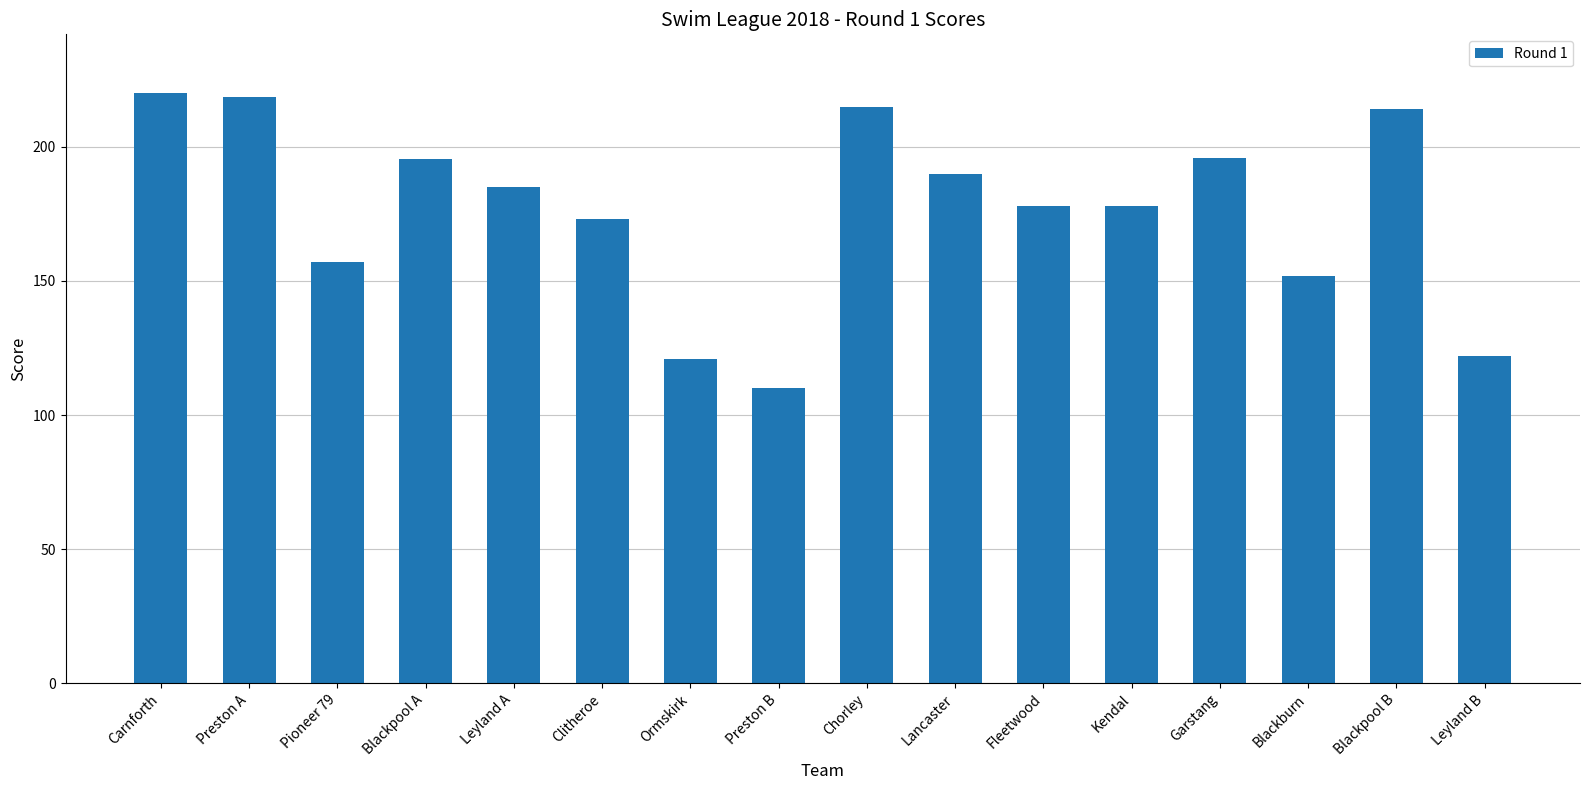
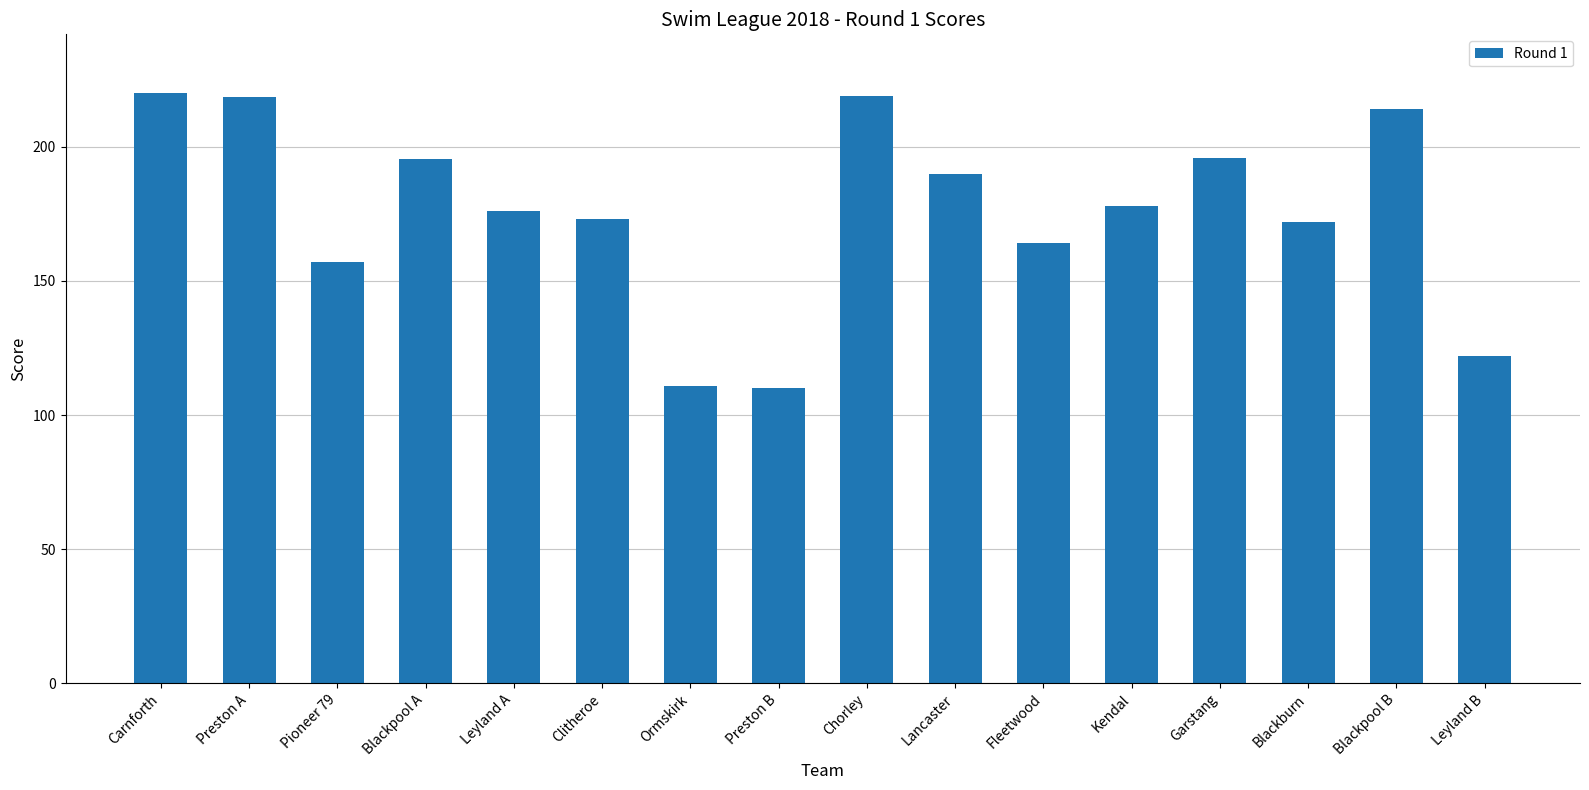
  {
    "Carnforth": 220,
    "Preston A": 219,
    "Pioneer 79": 157,
    "Blackpool A": 196,
-   "Leyland A": 185,
+   "Leyland A": 176,
    "Clitheroe": 173,
-   "Ormskirk": 121,
+   "Ormskirk": 111,
    "Preston B": 110,
-   "Chorley": 215,
+   "Chorley": 219,
    "Lancaster": 190,
-   "Fleetwood": 178,
+   "Fleetwood": 164,
    "Kendal": 178,
    "Garstang": 196,
-   "Blackburn": 152,
+   "Blackburn": 172,
    "Blackpool B": 214,
    "Leyland B": 122
  }
